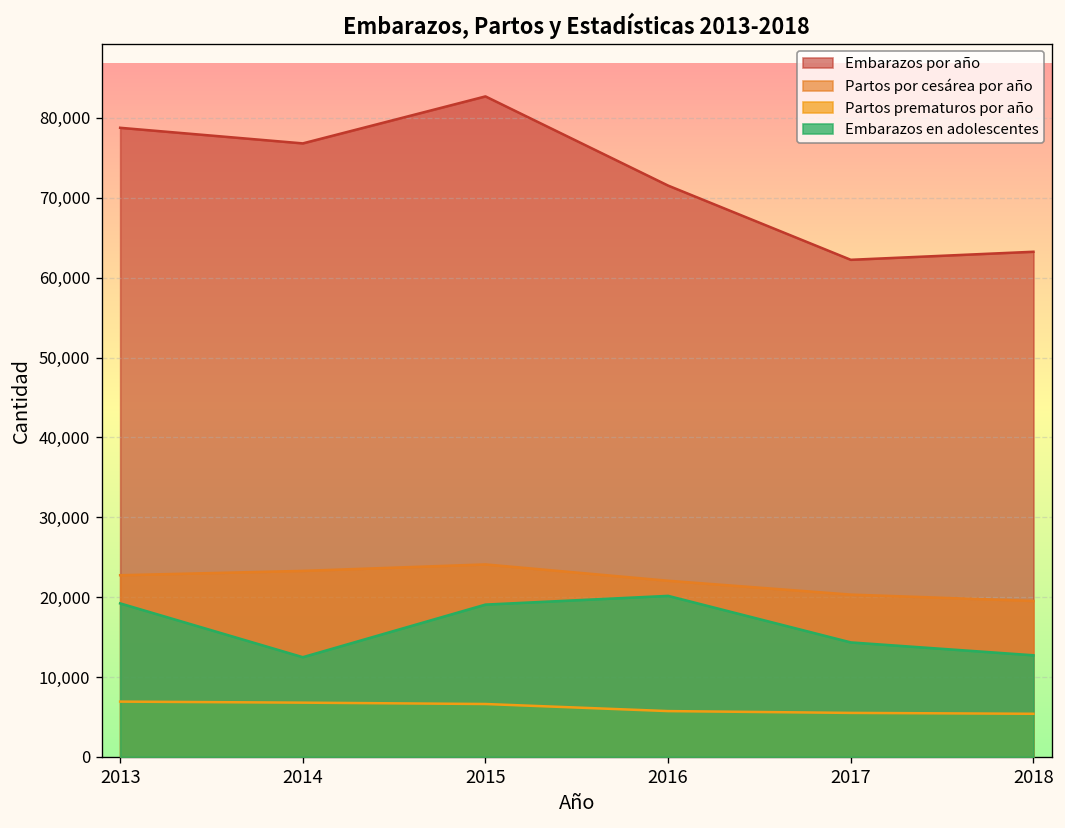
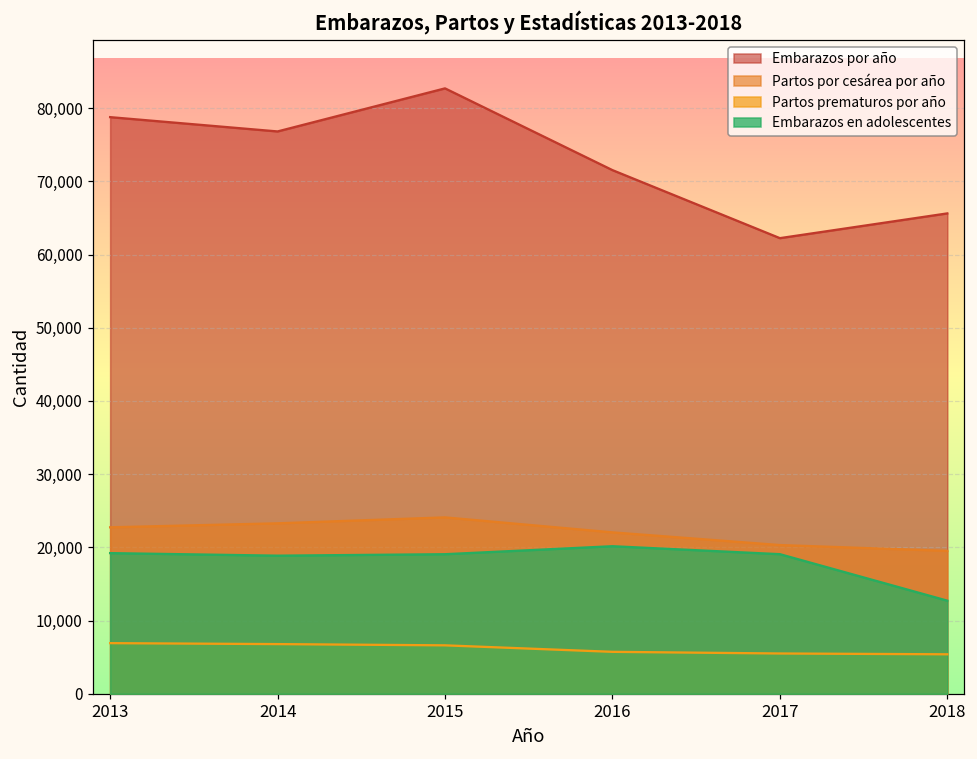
  {
    "Embarazos por año": {
      "2013": "79,000",
      "2014": "77,000",
      "2015": "83,000",
      "2016": "72,000",
      "2017": "62,000",
-     "2018": "63,000"
+     "2018": "66,000"
    },
    "Embarazos en adolescentes": {
      "2013": "19,000",
-     "2014": "12,000",
+     "2014": "19,000",
      "2015": "19,000",
      "2016": "20,000",
-     "2017": "14,000",
+     "2017": "19,000",
      "2018": "13,000"
    }
  }
